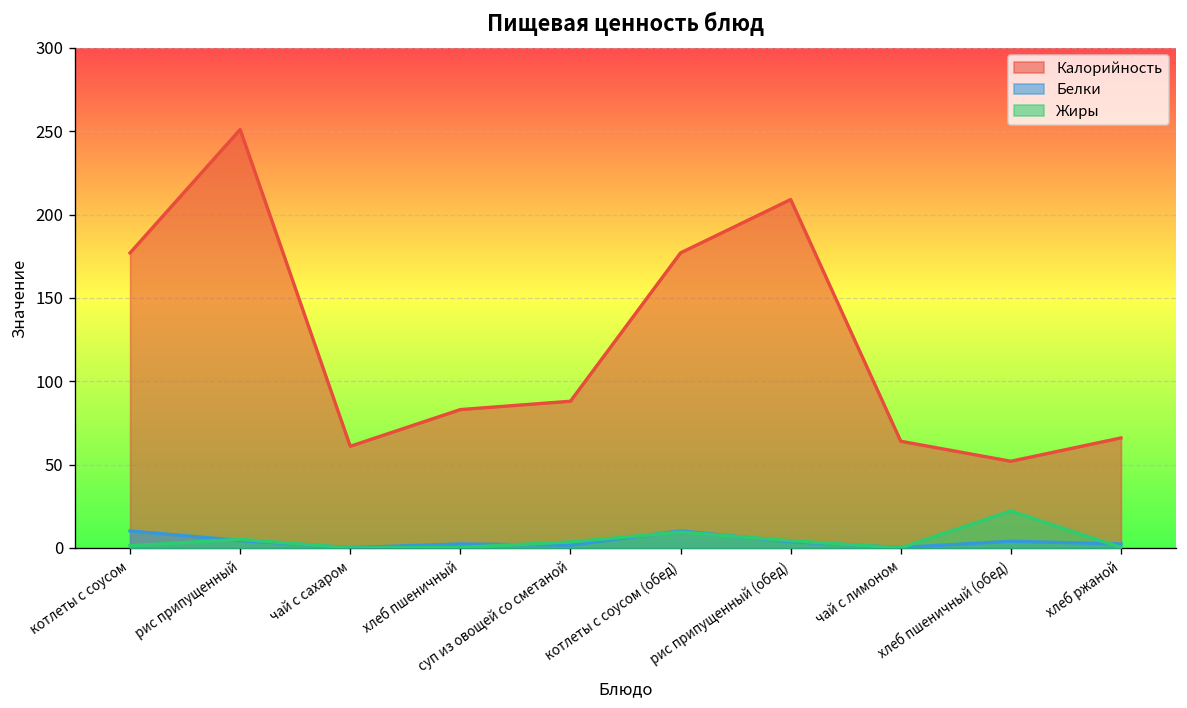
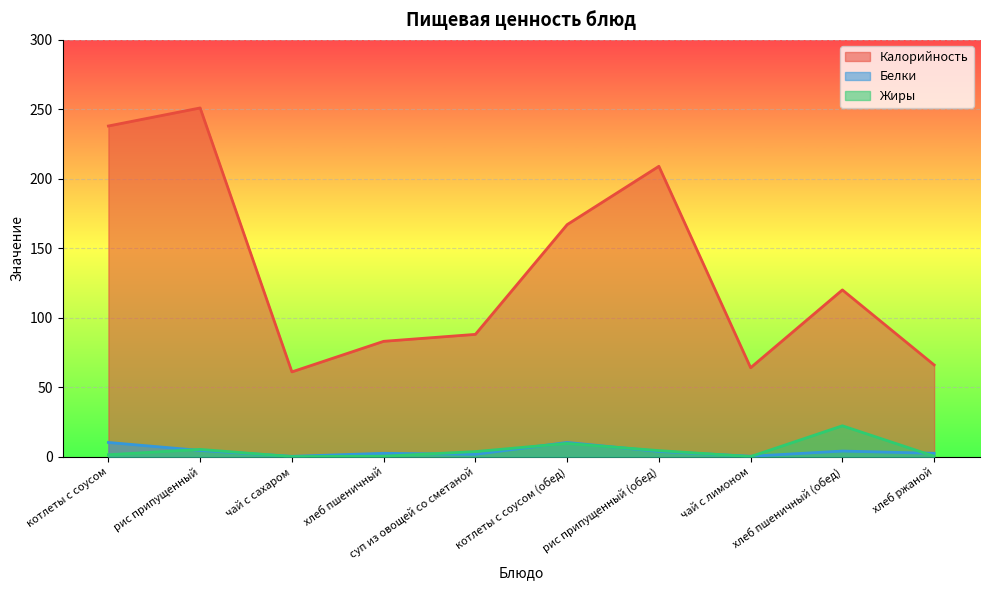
  {
    "Калорийность": {
-     "котлеты с соусом": 177,
+     "котлеты с соусом": 238,
      "рис припущенный": 251,
      "чай с сахаром": 61,
      "хлеб пшеничный": 83,
      "суп из овощей со сметаной": 88,
-     "котлеты с соусом (обед)": 177,
+     "котлеты с соусом (обед)": 167,
      "рис припущенный (обед)": 209,
      "чай с лимоном": 64,
-     "хлеб пшеничный (обед)": 52,
+     "хлеб пшеничный (обед)": 120,
      "хлеб ржаной": 66
    },
    "Белки": {
      "котлеты с соусом": 10,
      "хлеб пшеничный": 2,
      "суп из овощей со сметаной": 2,
      "хлеб пшеничный (обед)": 4,
      "хлеб ржаной": 2
    },
    "Жиры": {
      "котлеты с соусом": 1,
      "хлеб пшеничный": 0,
      "суп из овощей со сметаной": 4,
      "хлеб пшеничный (обед)": 22,
      "хлеб ржаной": 0
    }
  }
